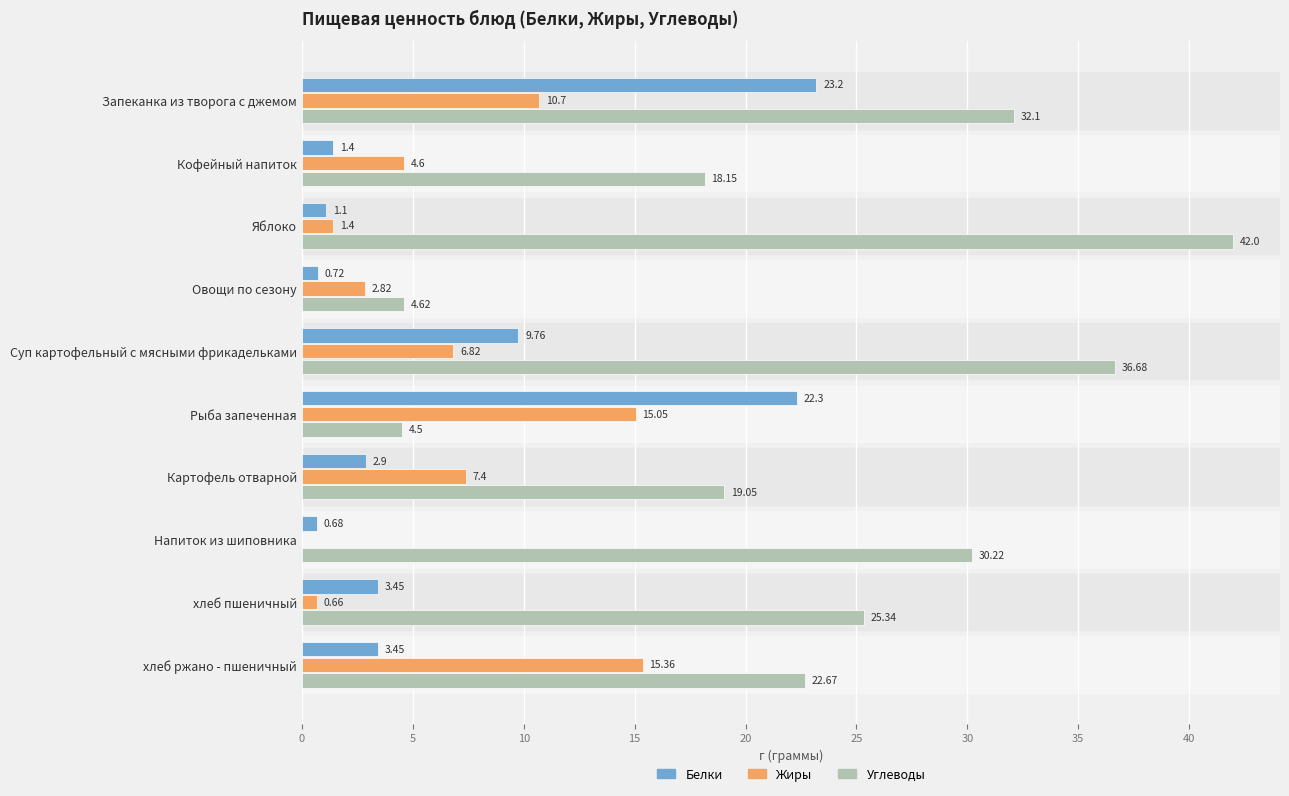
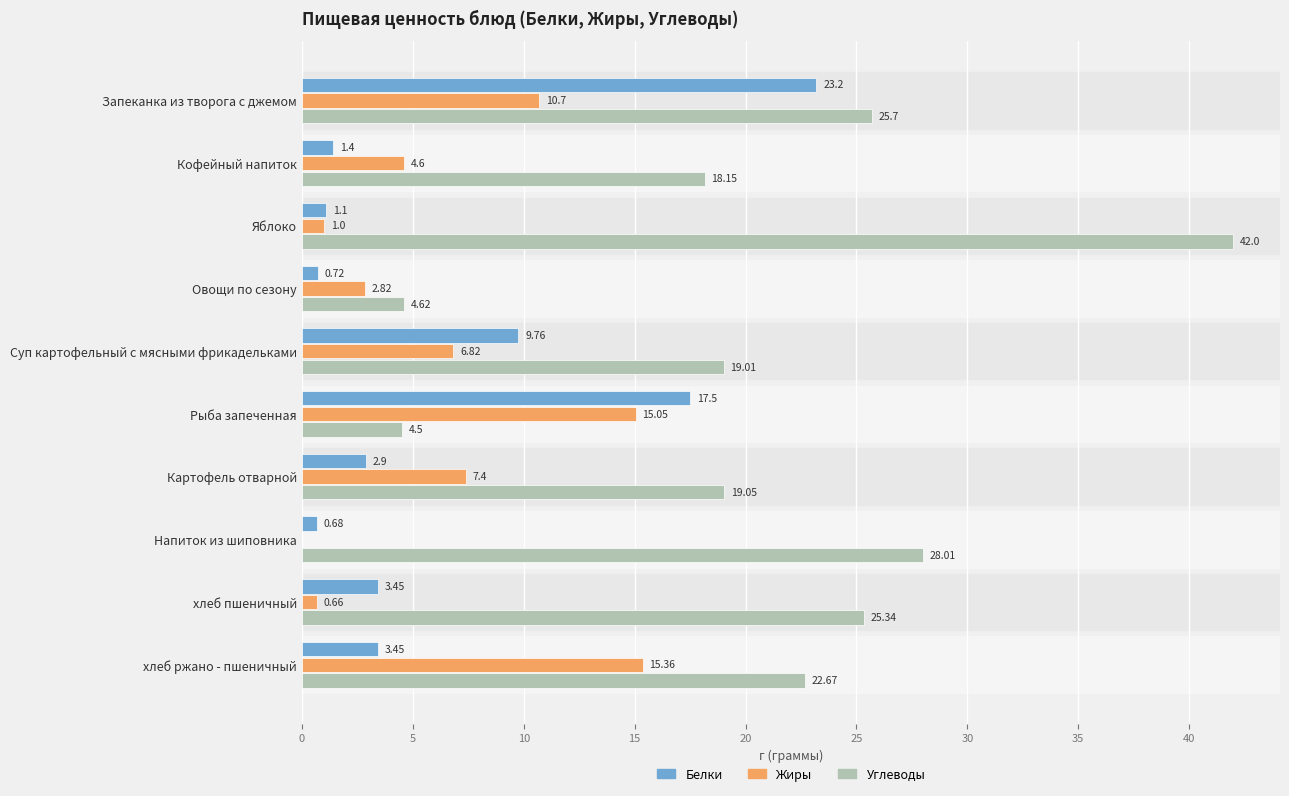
  {
    "Белки": {
      "Запеканка из творога с джемом": 23.2,
      "Кофейный напиток": 1.4,
      "Яблоко": 1.1,
      "Овощи по сезону": 0.72,
      "Суп картофельный с мясными фрикадельками": 9.76,
-     "Рыба запеченная": 22.3,
+     "Рыба запеченная": 17.5,
      "Картофель отварной": 2.9,
      "Напиток из шиповника": 0.68,
      "хлеб пшеничный": 3.45,
      "хлеб ржано - пшеничный": 3.45
    },
    "Жиры": {
      "Запеканка из творога с джемом": 10.7,
      "Кофейный напиток": 4.6,
-     "Яблоко": 1.4,
+     "Яблоко": 1.0,
      "Овощи по сезону": 2.82,
      "Суп картофельный с мясными фрикадельками": 6.82,
      "Рыба запеченная": 15.05,
      "Картофель отварной": 7.4,
      "хлеб пшеничный": 0.66,
      "хлеб ржано - пшеничный": 15.36
    },
    "Углеводы": {
-     "Запеканка из творога с джемом": 32.1,
+     "Запеканка из творога с джемом": 25.7,
      "Кофейный напиток": 18.15,
      "Яблоко": 42.0,
      "Овощи по сезону": 4.62,
-     "Суп картофельный с мясными фрикадельками": 36.68,
+     "Суп картофельный с мясными фрикадельками": 19.01,
      "Рыба запеченная": 4.5,
      "Картофель отварной": 19.05,
-     "Напиток из шиповника": 30.22,
+     "Напиток из шиповника": 28.01,
      "хлеб пшеничный": 25.34,
      "хлеб ржано - пшеничный": 22.67
    }
  }
